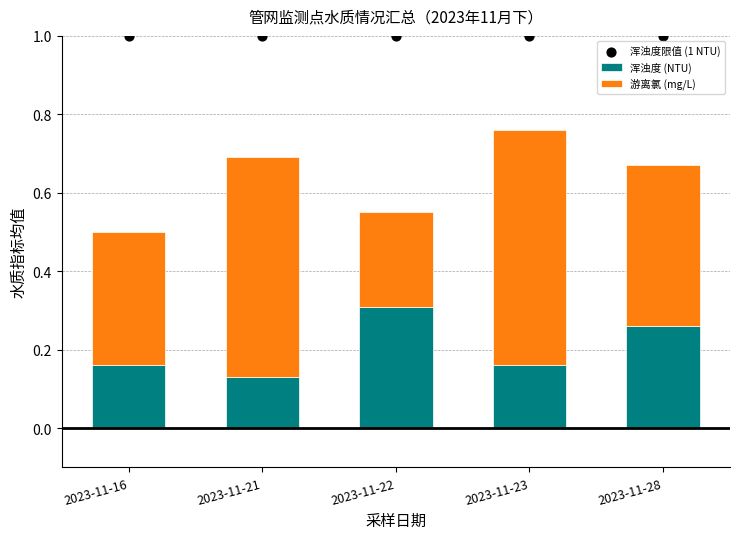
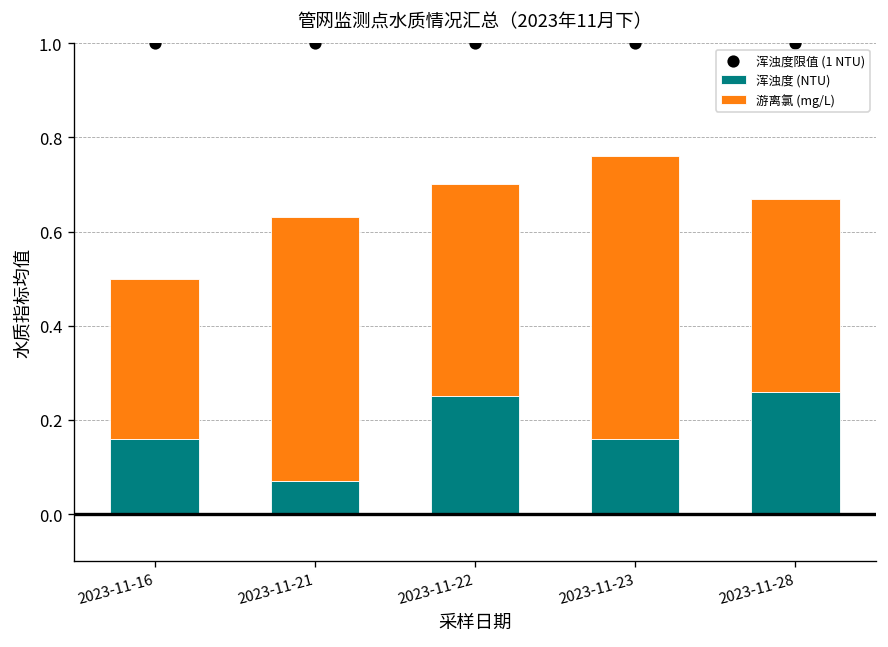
  {
    "浑浊度 (NTU)": {
      "2023-11-16": 0.16,
-     "2023-11-21": 0.13,
-     "2023-11-22": 0.31,
+     "2023-11-21": 0.07,
+     "2023-11-22": 0.25,
      "2023-11-23": 0.16,
      "2023-11-28": 0.26
    },
    "游离氯 (mg/L)": {
      "2023-11-16": 0.34,
      "2023-11-21": 0.56,
-     "2023-11-22": 0.24,
+     "2023-11-22": 0.45,
      "2023-11-23": 0.60,
      "2023-11-28": 0.41
    }
  }
